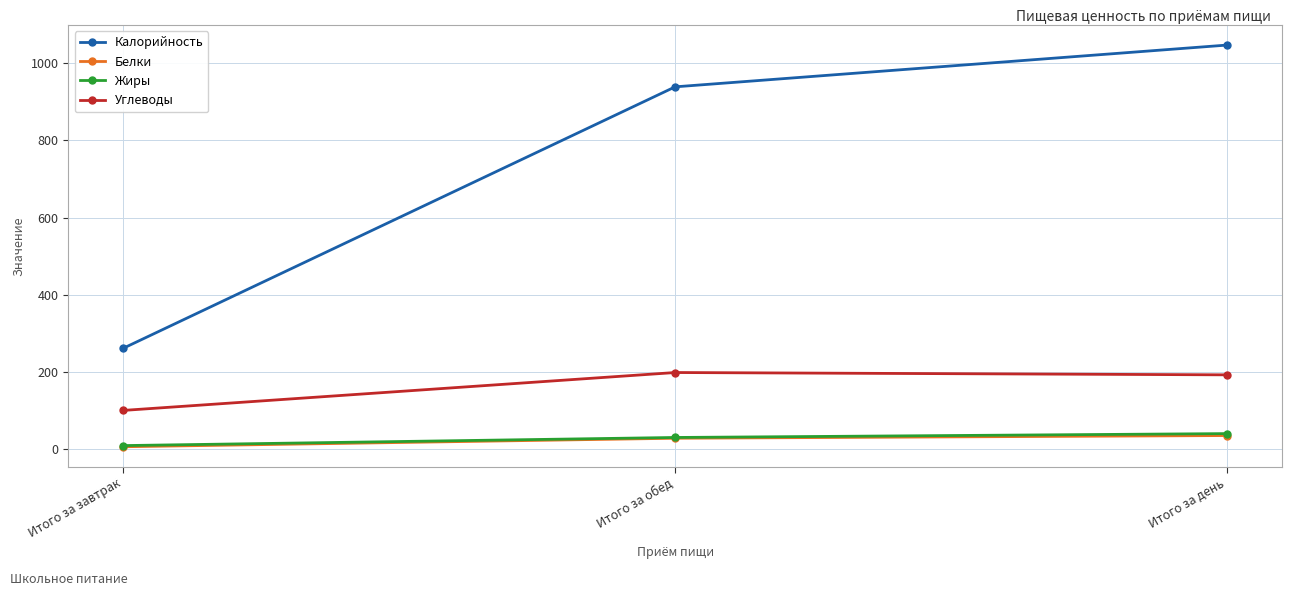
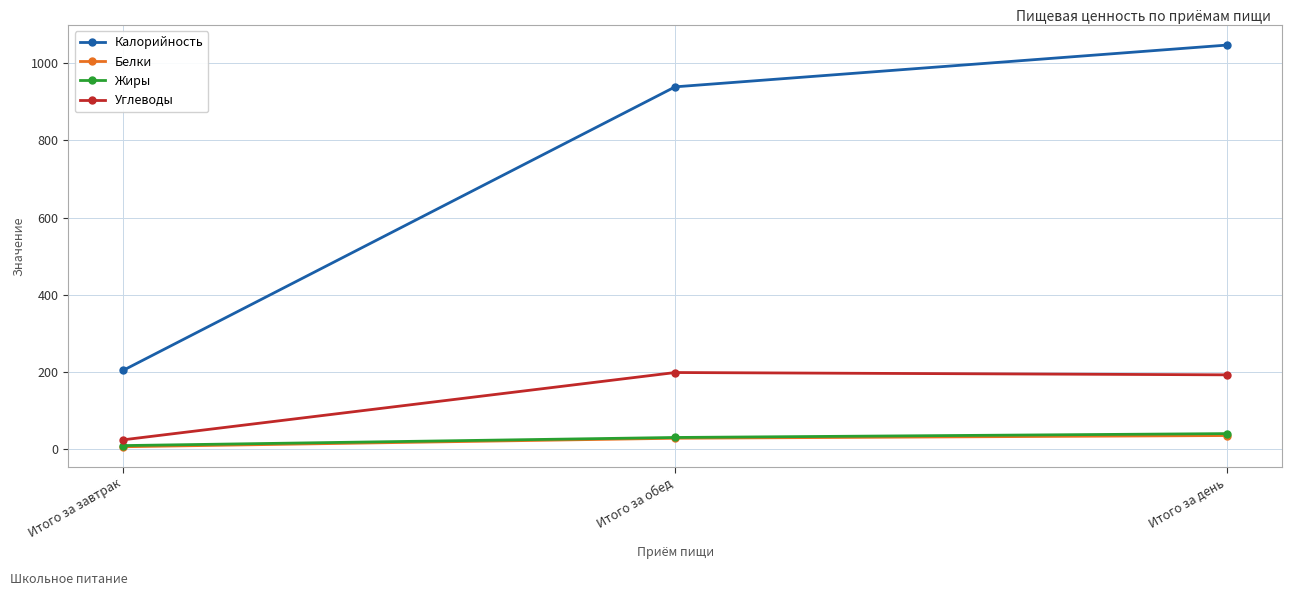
  {
    "Калорийность": {
-     "Итого за завтрак": 260,
+     "Итого за завтрак": 210,
      "Итого за обед": 940,
      "Итого за день": 1050
    },
    "Углеводы": {
-     "Итого за завтрак": 100,
+     "Итого за завтрак": 30,
      "Итого за обед": 200,
      "Итого за день": 190
    }
  }
